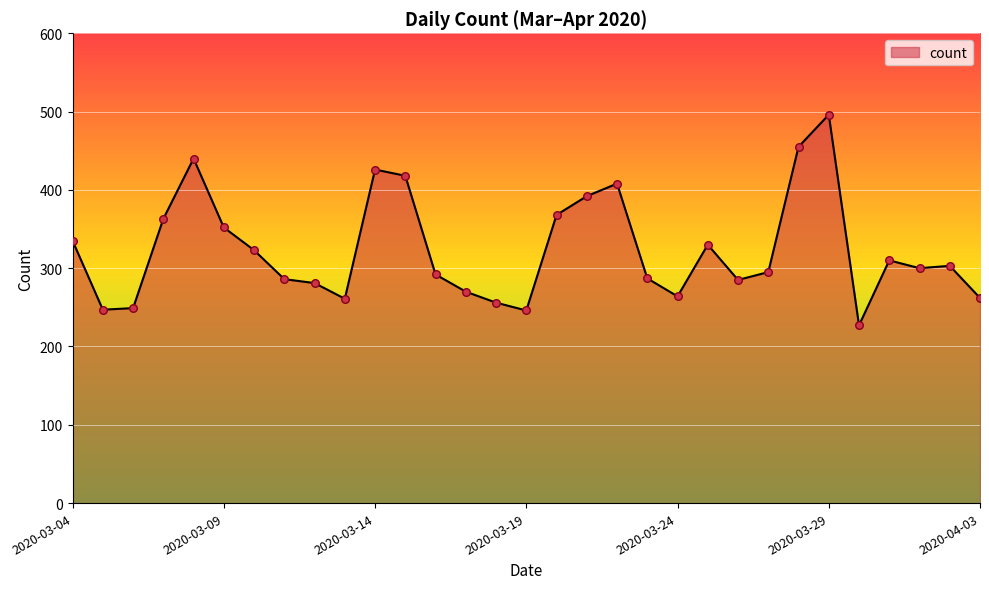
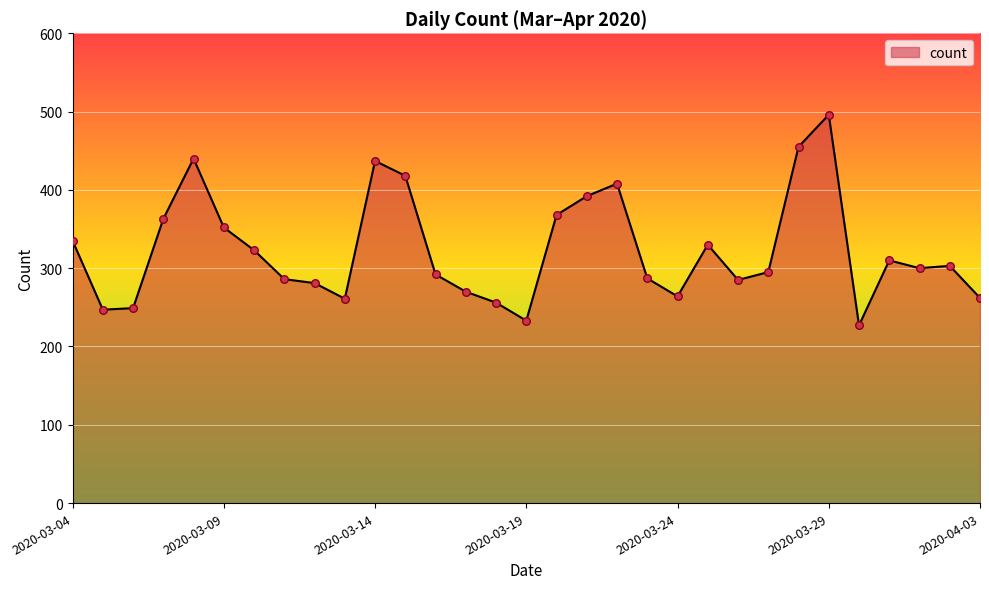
  {
    "2020-03-04": 340,
    "2020-03-09": 350,
-   "2020-03-14": 430,
-   "2020-03-19": 250,
+   "2020-03-14": 440,
+   "2020-03-19": 230,
    "2020-03-24": 260,
    "2020-03-29": 500,
    "2020-04-03": 260
  }
